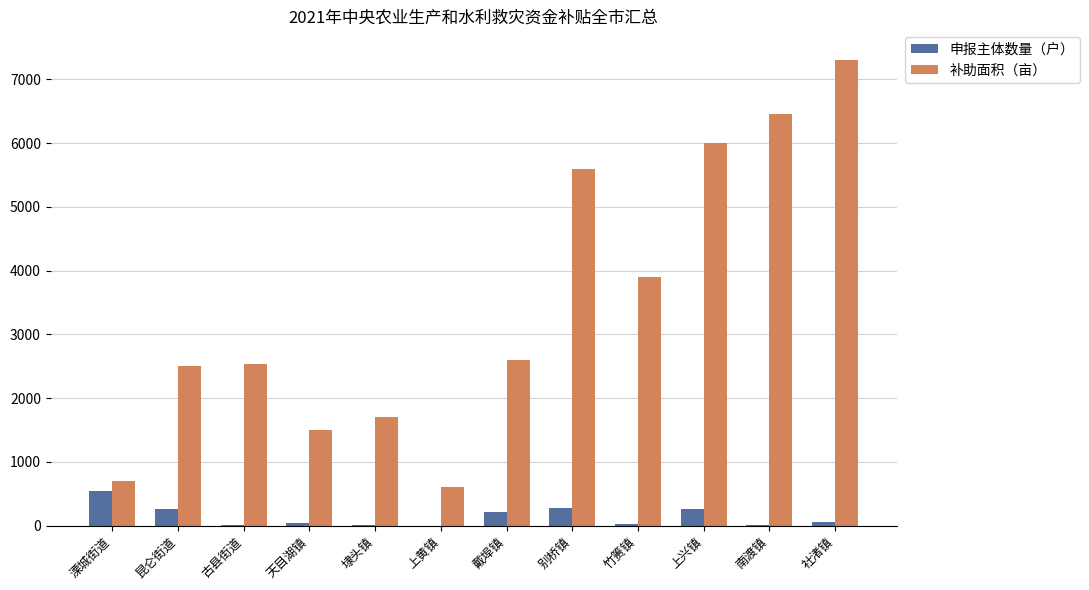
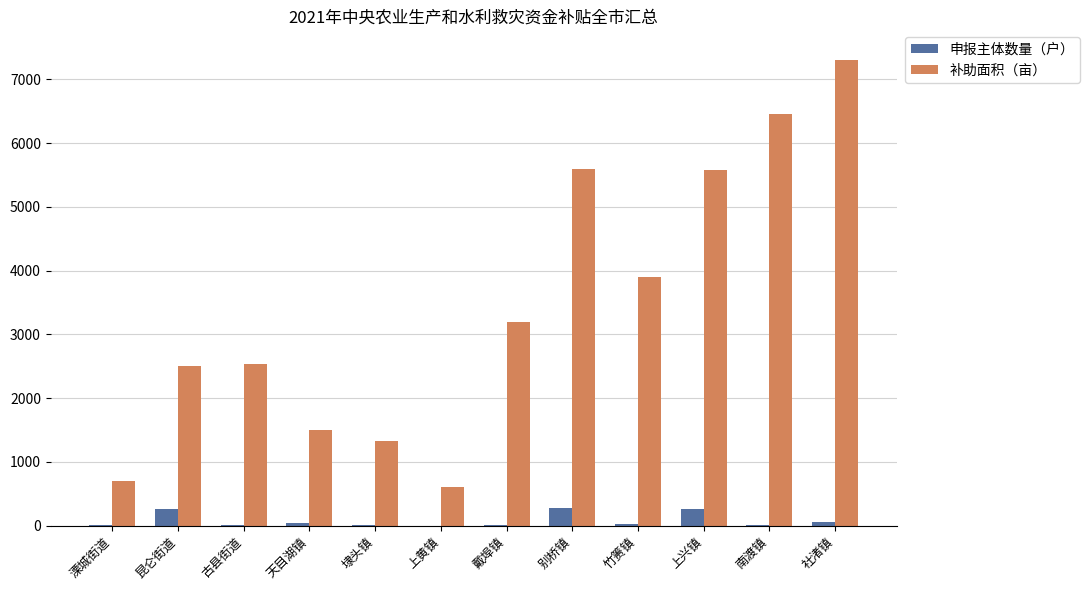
  {
    "申报主体数量（户）": {
-     "溧城街道": 500,
+     "溧城街道": 0,
      "昆仑街道": 300,
      "天目湖镇": 0,
-     "戴埠镇": 200,
+     "戴埠镇": 0,
      "别桥镇": 300,
      "上兴镇": 300,
      "社渚镇": 100
    },
    "补助面积（亩）": {
      "溧城街道": 700,
      "昆仑街道": 2500,
      "古县街道": 2500,
      "天目湖镇": 1500,
-     "埭头镇": 1700,
+     "埭头镇": 1300,
      "上黄镇": 600,
-     "戴埠镇": 2600,
+     "戴埠镇": 3200,
      "别桥镇": 5600,
      "竹箦镇": 3900,
-     "上兴镇": 6000,
+     "上兴镇": 5600,
      "南渡镇": 6500,
      "社渚镇": 7300
    }
  }
